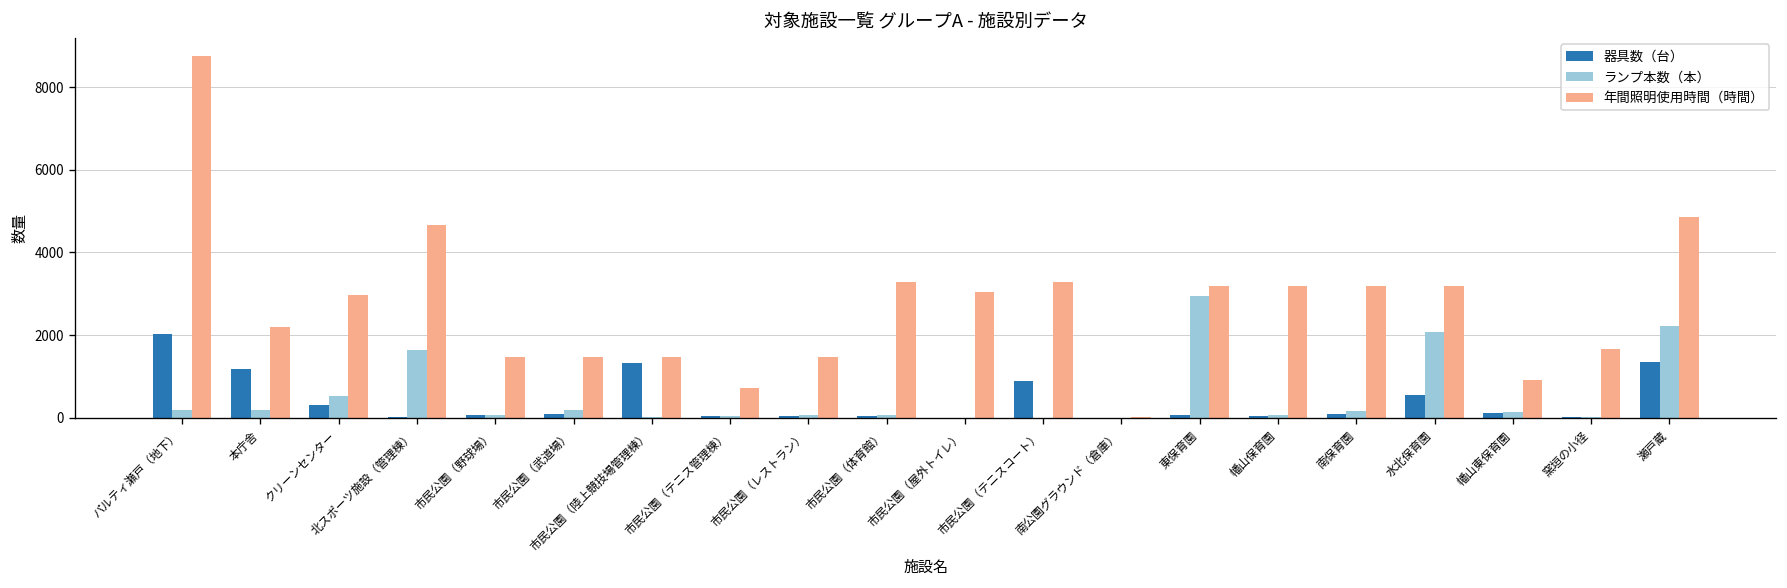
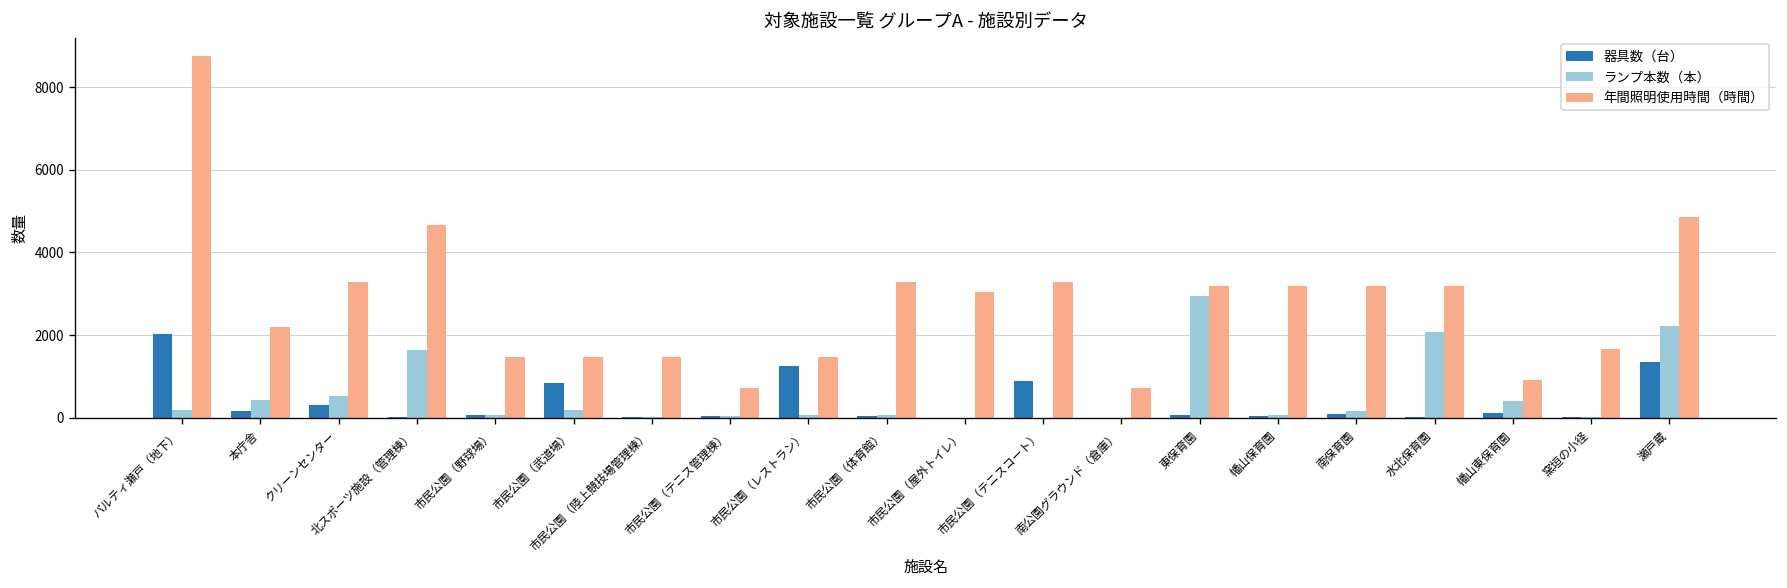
  {
    "器具数（台）": {
      "パルティ瀬戸（地下）": 2000,
-     "本庁舎": 1200,
+     "本庁舎": 200,
      "クリーンセンター": 300,
-     "市民公園（武道場）": 100,
-     "市民公園（陸上競技場管理棟）": 1300,
-     "市民公園（レストラン）": 0,
+     "市民公園（武道場）": 900,
+     "市民公園（陸上競技場管理棟）": 0,
+     "市民公園（レストラン）": 1200,
      "市民公園（テニスコート）": 900,
      "南保育園": 100,
-     "水北保育園": 600,
+     "水北保育園": 0,
      "幡山東保育園": 100,
      "瀬戸蔵": 1300
    },
    "ランプ本数（本）": {
      "パルティ瀬戸（地下）": 200,
-     "本庁舎": 200,
+     "本庁舎": 400,
      "クリーンセンター": 500,
      "北スポーツ施設（管理棟）": 1600,
      "市民公園（野球場）": 100,
      "市民公園（武道場）": 200,
      "東保育園": 2900,
      "幡山保育園": 100,
      "南保育園": 200,
      "水北保育園": 2100,
-     "幡山東保育園": 100,
+     "幡山東保育園": 400,
      "瀬戸蔵": 2200
    },
    "年間照明使用時間（時間）": {
      "パルティ瀬戸（地下）": 8800,
      "本庁舎": 2200,
-     "クリーンセンター": 3000,
+     "クリーンセンター": 3300,
      "北スポーツ施設（管理棟）": 4700,
      "市民公園（野球場）": 1500,
      "市民公園（武道場）": 1500,
      "市民公園（陸上競技場管理棟）": 1500,
      "市民公園（テニス管理棟）": 700,
      "市民公園（レストラン）": 1500,
      "市民公園（体育館）": 3300,
      "市民公園（屋外トイレ）": 3000,
      "市民公園（テニスコート）": 3300,
-     "南公園グラウンド（倉庫）": 0,
+     "南公園グラウンド（倉庫）": 700,
      "東保育園": 3200,
      "幡山保育園": 3200,
      "南保育園": 3200,
      "水北保育園": 3200,
      "幡山東保育園": 900,
      "窯垣の小径": 1700,
      "瀬戸蔵": 4900
    }
  }
